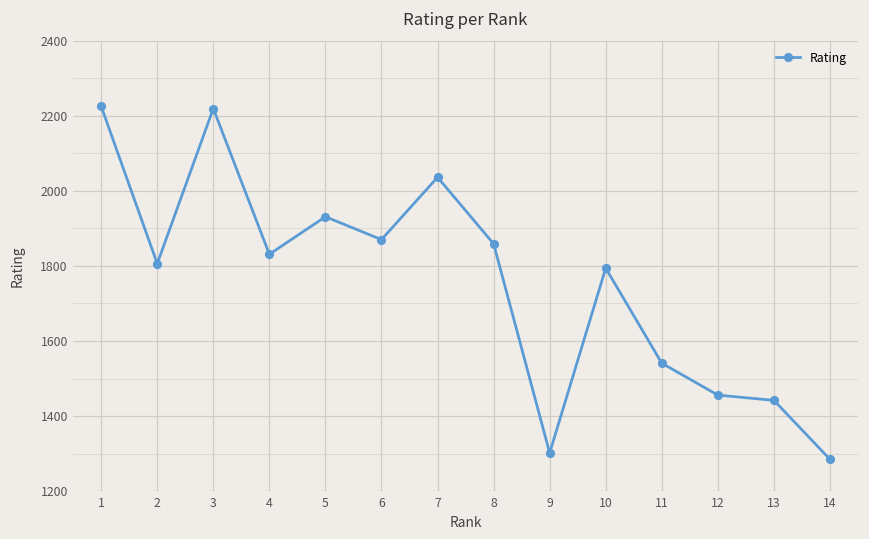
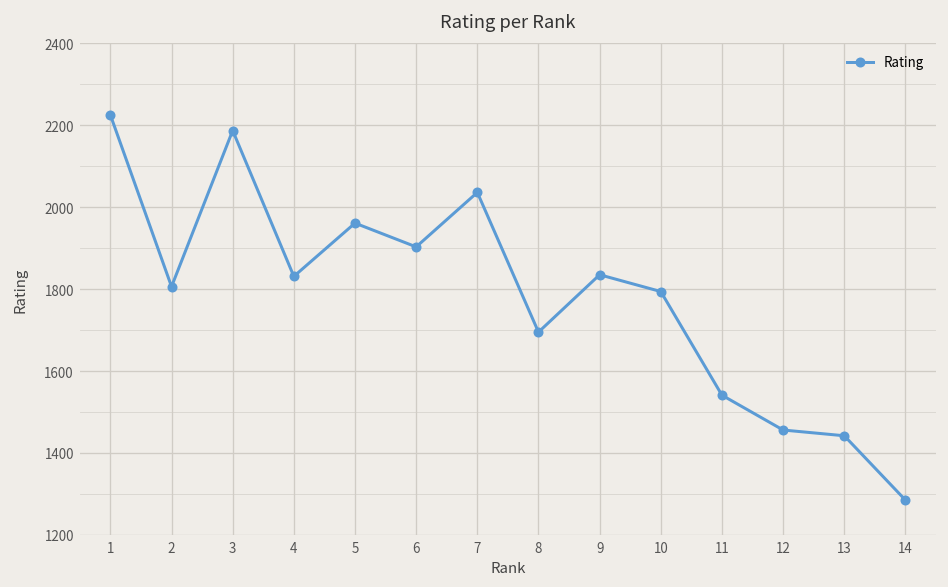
  {
    "1": 2230,
    "2": 1810,
-   "3": 2220,
+   "3": 2190,
    "4": 1830,
-   "5": 1930,
-   "6": 1870,
+   "5": 1960,
+   "6": 1900,
    "7": 2040,
-   "8": 1860,
-   "9": 1300,
+   "8": 1700,
+   "9": 1840,
    "10": 1790,
    "11": 1540,
    "12": 1460,
    "13": 1440,
    "14": 1290
  }
